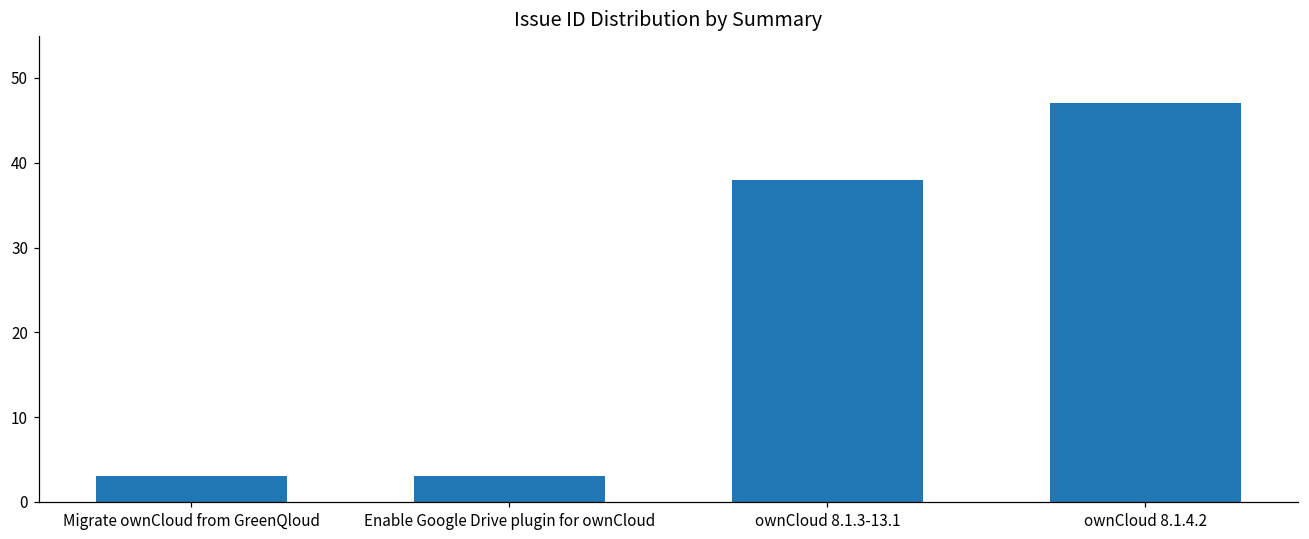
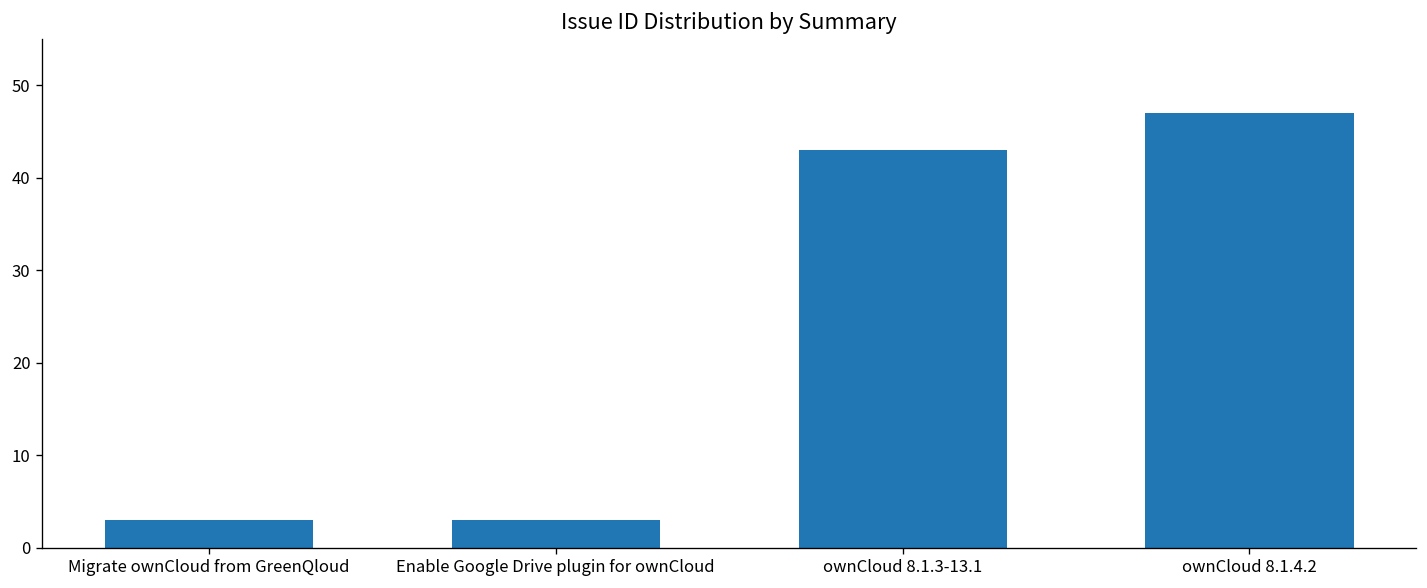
  {
    "Migrate ownCloud from GreenQloud": 3,
    "Enable Google Drive plugin for ownCloud": 3,
-   "ownCloud 8.1.3-13.1": 38,
+   "ownCloud 8.1.3-13.1": 43,
    "ownCloud 8.1.4.2": 47
  }
